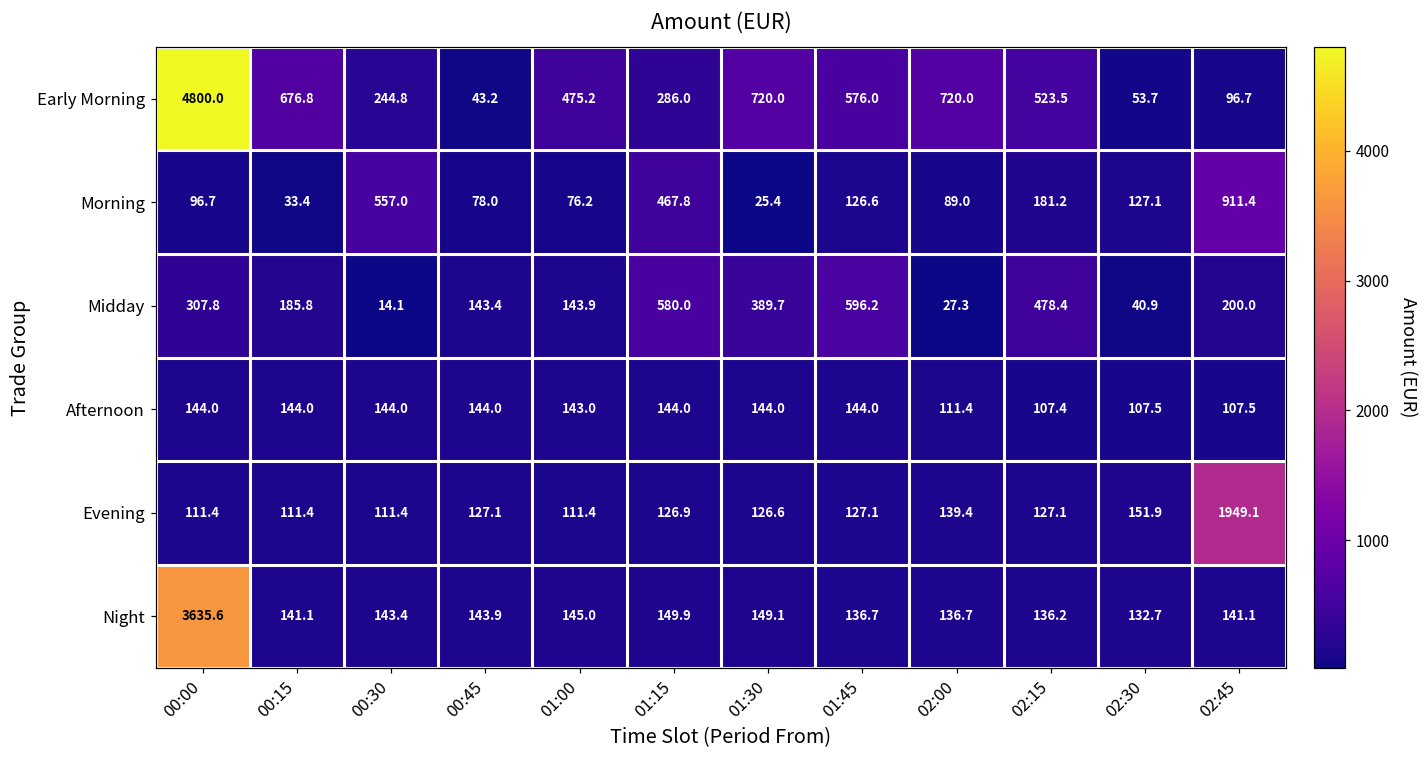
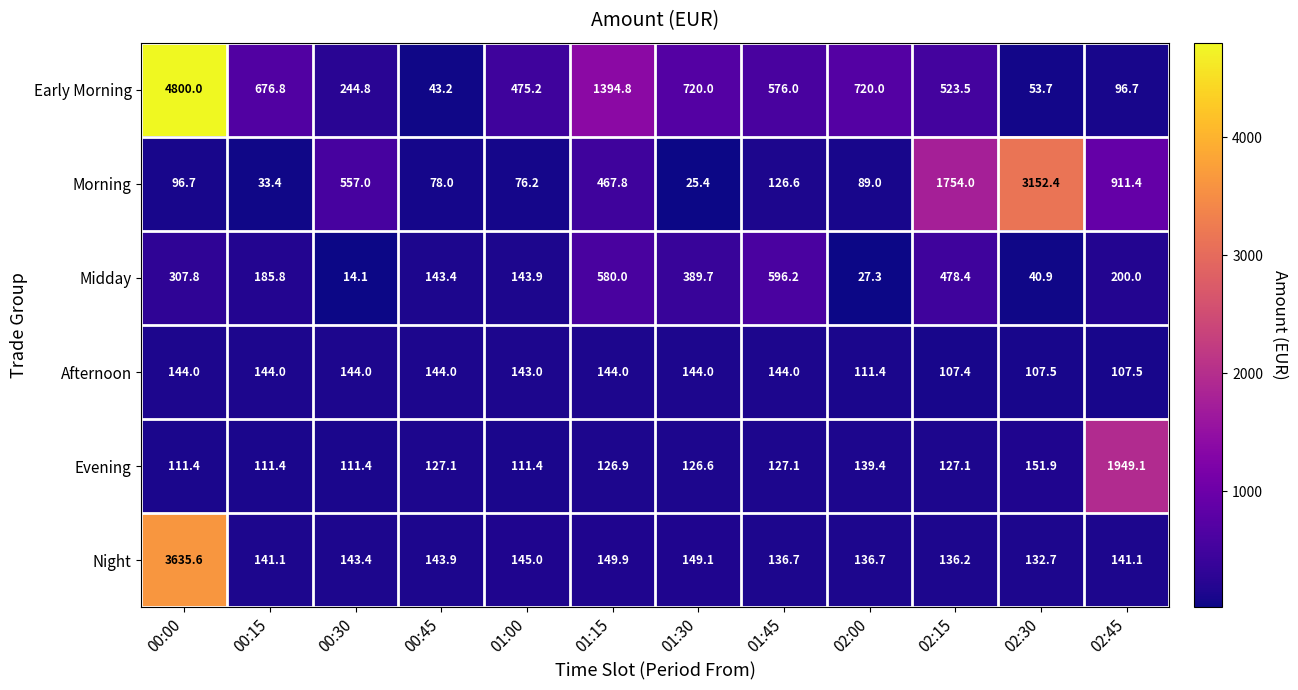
  {
    "Early Morning": {
      "00:00": 4800.0,
      "00:15": 676.8,
      "00:30": 244.8,
      "00:45": 43.2,
      "01:00": 475.2,
-     "01:15": 286.0,
+     "01:15": 1394.8,
      "01:30": 720.0,
      "01:45": 576.0,
      "02:00": 720.0,
      "02:15": 523.5,
      "02:30": 53.7,
      "02:45": 96.7
    },
    "Morning": {
      "00:00": 96.7,
      "00:15": 33.4,
      "00:30": 557.0,
      "00:45": 78.0,
      "01:00": 76.2,
      "01:15": 467.8,
      "01:30": 25.4,
      "01:45": 126.6,
      "02:00": 89.0,
-     "02:15": 181.2,
-     "02:30": 127.1,
+     "02:15": 1754.0,
+     "02:30": 3152.4,
      "02:45": 911.4
    },
    "Midday": {
      "00:00": 307.8,
      "00:15": 185.8,
      "00:30": 14.1,
      "00:45": 143.4,
      "01:00": 143.9,
      "01:15": 580.0,
      "01:30": 389.7,
      "01:45": 596.2,
      "02:00": 27.3,
      "02:15": 478.4,
      "02:30": 40.9,
      "02:45": 200.0
    },
    "Afternoon": {
      "00:00": 144.0,
      "00:15": 144.0,
      "00:30": 144.0,
      "00:45": 144.0,
      "01:00": 143.0,
      "01:15": 144.0,
      "01:30": 144.0,
      "01:45": 144.0,
      "02:00": 111.4,
      "02:15": 107.4,
      "02:30": 107.5,
      "02:45": 107.5
    },
    "Evening": {
      "00:00": 111.4,
      "00:15": 111.4,
      "00:30": 111.4,
      "00:45": 127.1,
      "01:00": 111.4,
      "01:15": 126.9,
      "01:30": 126.6,
      "01:45": 127.1,
      "02:00": 139.4,
      "02:15": 127.1,
      "02:30": 151.9,
      "02:45": 1949.1
    },
    "Night": {
      "00:00": 3635.6,
      "00:15": 141.1,
      "00:30": 143.4,
      "00:45": 143.9,
      "01:00": 145.0,
      "01:15": 149.9,
      "01:30": 149.1,
      "01:45": 136.7,
      "02:00": 136.7,
      "02:15": 136.2,
      "02:30": 132.7,
      "02:45": 141.1
    }
  }
